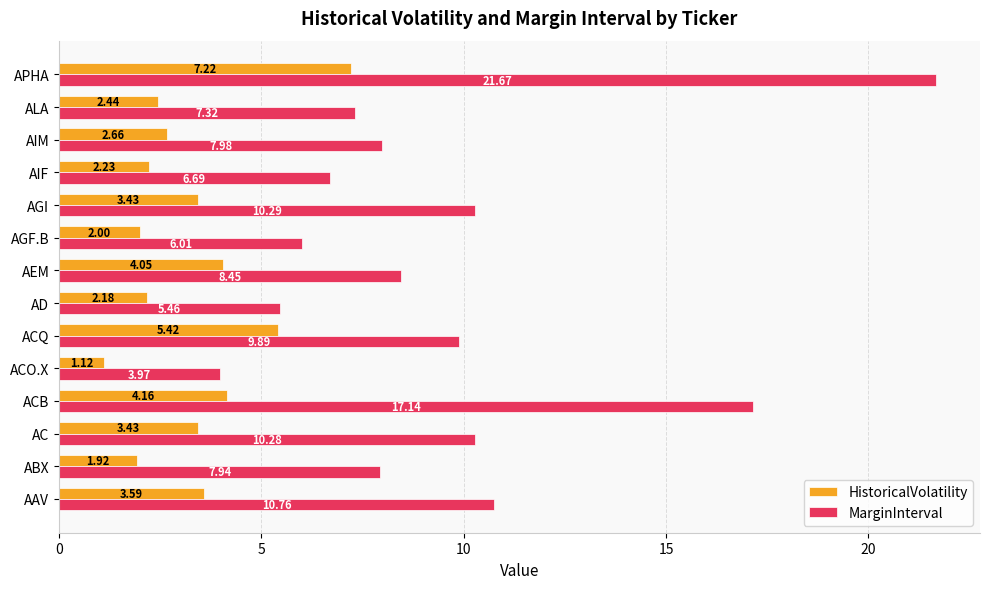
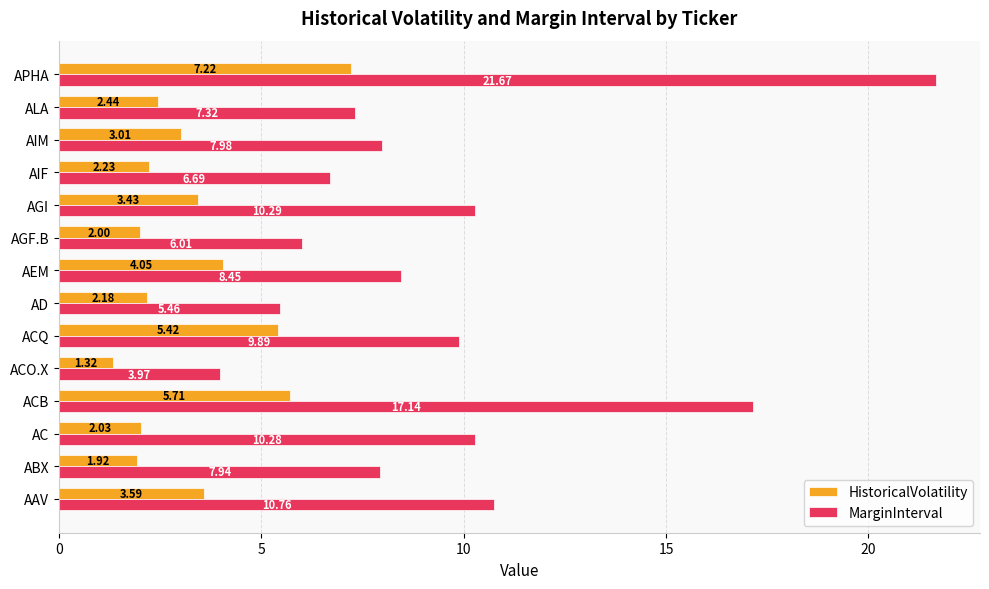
  {
    "HistoricalVolatility": {
      "APHA": 7.22,
      "ALA": 2.44,
-     "AIM": 2.66,
+     "AIM": 3.01,
      "AIF": 2.23,
      "AGI": 3.43,
      "AGF.B": 2.00,
      "AEM": 4.05,
      "AD": 2.18,
      "ACQ": 5.42,
-     "ACO.X": 1.12,
-     "ACB": 4.16,
-     "AC": 3.43,
+     "ACO.X": 1.32,
+     "ACB": 5.71,
+     "AC": 2.03,
      "ABX": 1.92,
      "AAV": 3.59
    },
    "MarginInterval": {
      "APHA": 21.67,
      "ALA": 7.32,
      "AIM": 7.98,
      "AIF": 6.69,
      "AGI": 10.29,
      "AGF.B": 6.01,
      "AEM": 8.45,
      "AD": 5.46,
      "ACQ": 9.89,
      "ACO.X": 3.97,
      "ACB": 17.14,
      "AC": 10.28,
      "ABX": 7.94,
      "AAV": 10.76
    }
  }
